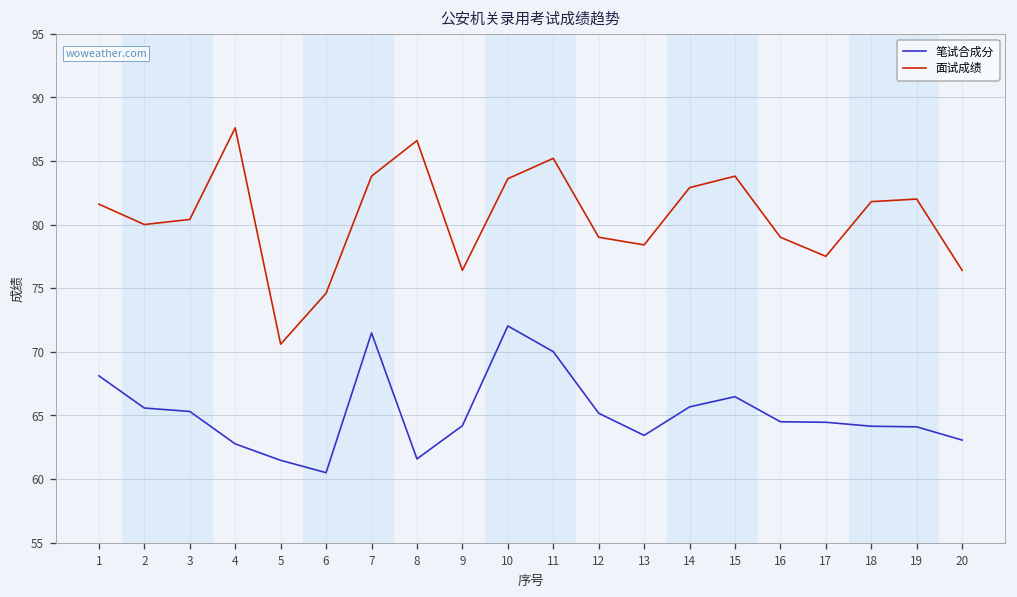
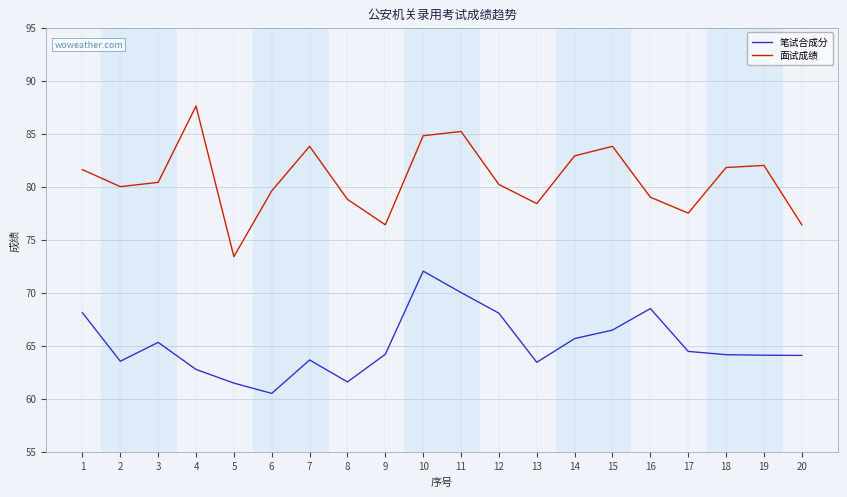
  {
    "笔试合成分": {
      "1": 68.1,
-     "2": 65.6,
+     "2": 63.5,
      "3": 65.3,
      "4": 62.8,
      "5": 61.5,
      "6": 60.5,
-     "7": 71.5,
+     "7": 63.7,
      "8": 61.6,
      "9": 64.2,
      "10": 72.0,
      "11": 70.0,
-     "12": 65.2,
+     "12": 68.1,
      "13": 63.4,
      "14": 65.7,
      "15": 66.5,
-     "16": 64.5,
+     "16": 68.5,
      "17": 64.5,
      "18": 64.2,
      "19": 64.1,
-     "20": 63.1
+     "20": 64.1
    },
    "面试成绩": {
      "1": 81.6,
      "2": 80.0,
      "3": 80.4,
      "4": 87.6,
-     "5": 70.6,
-     "6": 74.6,
+     "5": 73.4,
+     "6": 79.6,
      "7": 83.8,
-     "8": 86.6,
+     "8": 78.8,
      "9": 76.4,
-     "10": 83.6,
+     "10": 84.8,
      "11": 85.2,
-     "12": 79.0,
+     "12": 80.2,
      "13": 78.4,
      "14": 82.9,
      "15": 83.8,
      "16": 79.0,
      "17": 77.5,
      "18": 81.8,
      "19": 82.0,
      "20": 76.4
    }
  }
